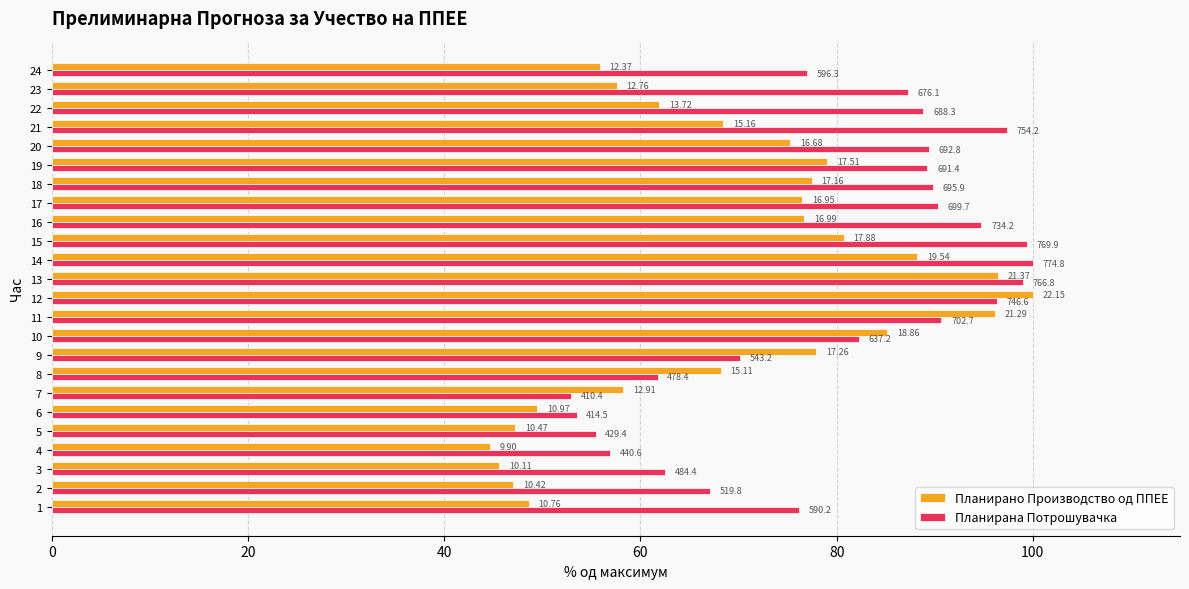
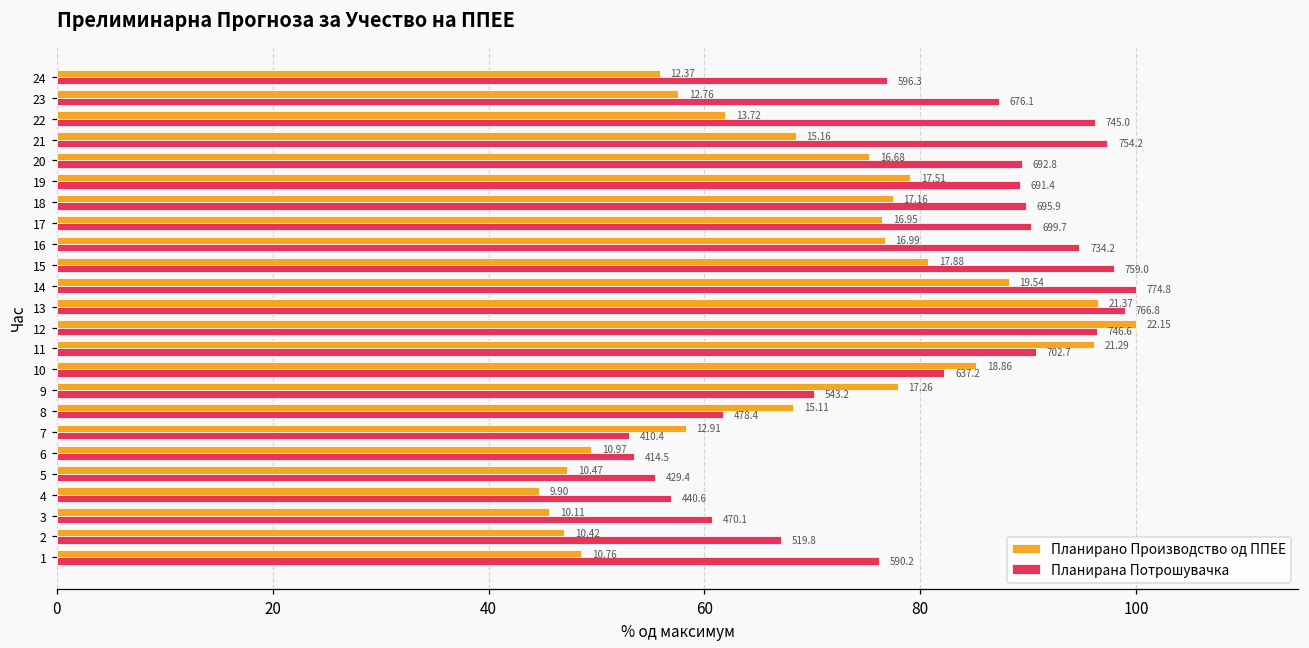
  {
    "Планирано Производство од ППЕЕ": {
      "13": 96,
      "8": 68,
      "7": 58,
      "6": 50
    },
    "Планирана Потрошувачка": {
-     "22": 688.3,
-     "15": 769.9,
-     "3": 484.4
+     "22": 745.0,
+     "15": 759.0,
+     "3": 470.1
    }
  }
